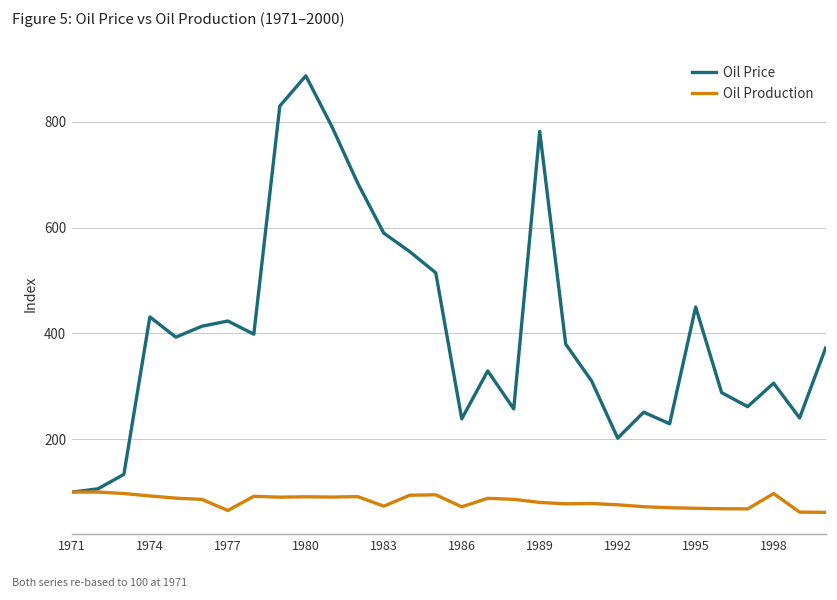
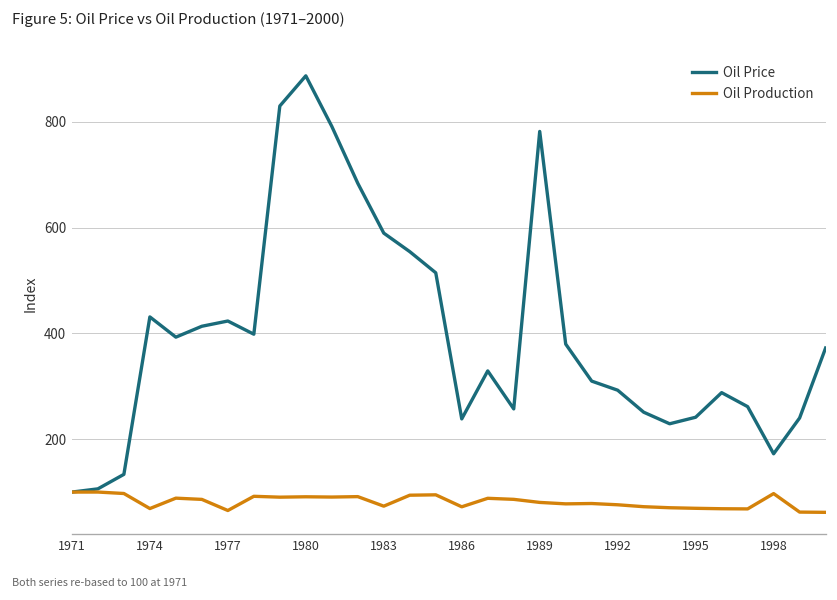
  {
    "Oil Price": {
      "1974": 430,
      "1977": 420,
      "1980": 890,
      "1983": 590,
      "1986": 240,
      "1989": 780,
-     "1992": 200,
-     "1995": 450,
-     "1998": 310
+     "1992": 290,
+     "1995": 240,
+     "1998": 170
    },
    "Oil Production": {
-     "1974": 90,
+     "1974": 70,
      "1977": 70,
      "1980": 90,
      "1983": 70,
      "1986": 70,
      "1989": 80,
      "1992": 80,
      "1995": 70,
      "1998": 100
    }
  }
